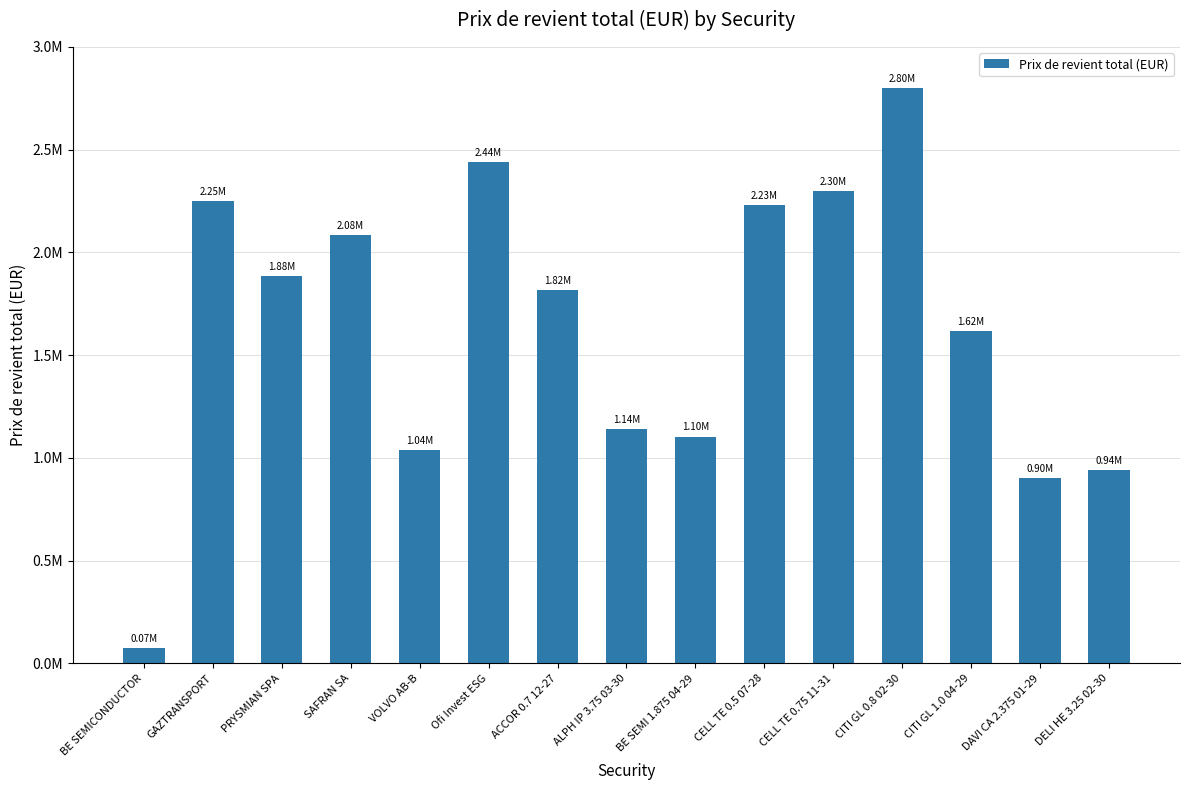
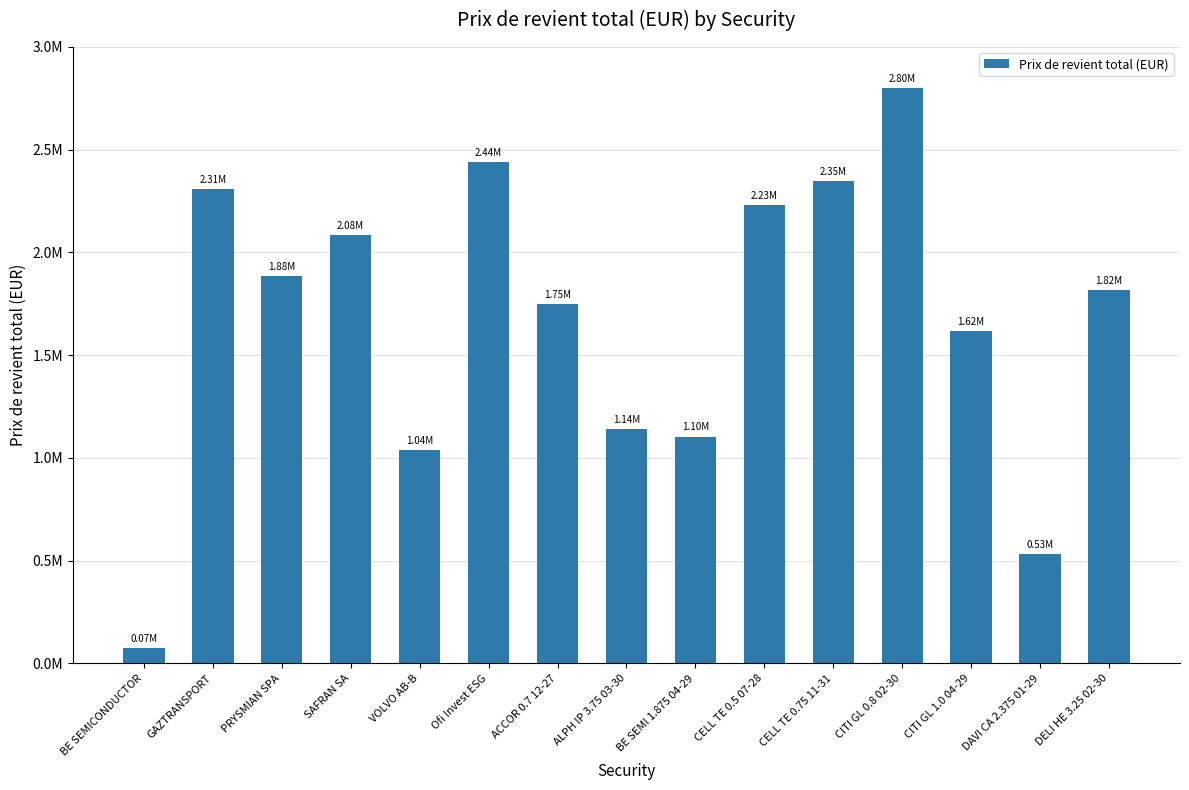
  {
    "BE SEMICONDUCTOR": "0.07M",
-   "GAZTRANSPORT": "2.25M",
+   "GAZTRANSPORT": "2.31M",
    "PRYSMIAN SPA": "1.88M",
    "SAFRAN SA": "2.08M",
    "VOLVO AB-B": "1.04M",
    "Ofi Invest ESG": "2.44M",
-   "ACCOR 0.7 12-27": "1.82M",
+   "ACCOR 0.7 12-27": "1.75M",
    "ALPH IP 3.75 03-30": "1.14M",
    "BE SEMI 1.875 04-29": "1.10M",
    "CELL TE 0.5 07-28": "2.23M",
-   "CELL TE 0.75 11-31": "2.30M",
+   "CELL TE 0.75 11-31": "2.35M",
    "CITI GL 0.8 02-30": "2.80M",
    "CITI GL 1.0 04-29": "1.62M",
-   "DAVI CA 2.375 01-29": "0.90M",
-   "DELI HE 3.25 02-30": "0.94M"
+   "DAVI CA 2.375 01-29": "0.53M",
+   "DELI HE 3.25 02-30": "1.82M"
  }
